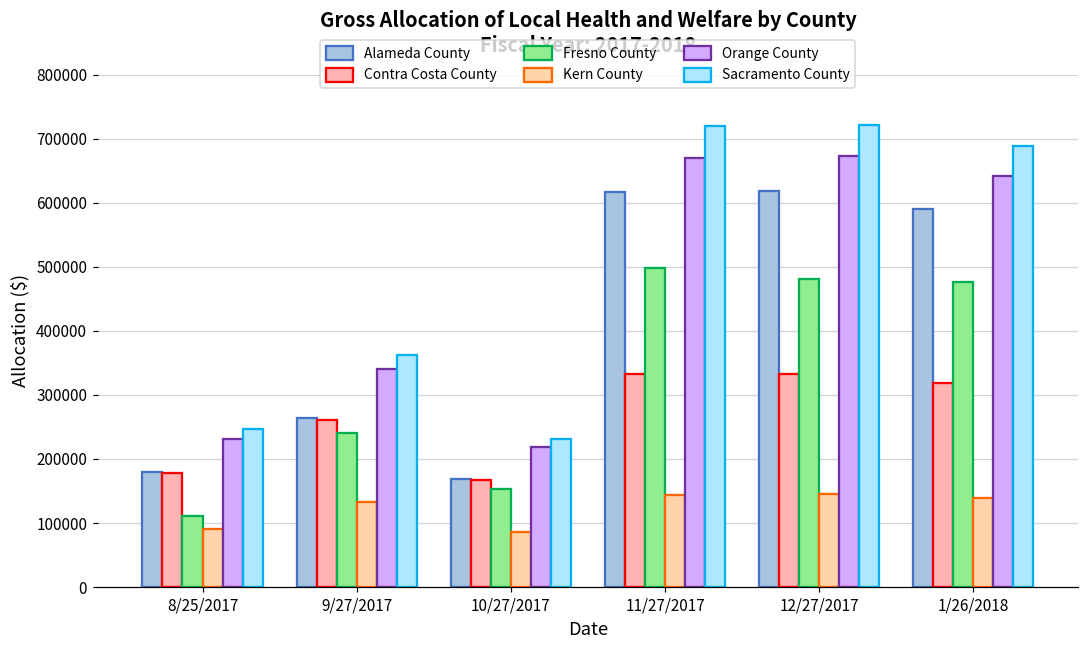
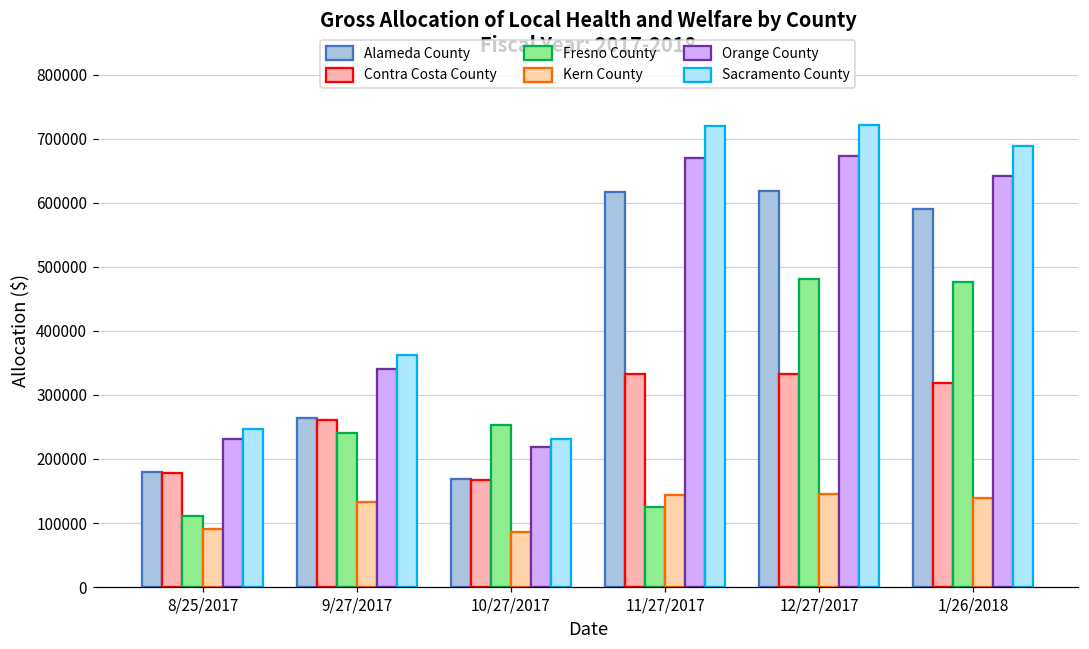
  {
    "Fresno County": {
      "8/25/2017": 110000,
      "9/27/2017": 240000,
-     "10/27/2017": 150000,
-     "11/27/2017": 500000,
+     "10/27/2017": 250000,
+     "11/27/2017": 130000,
      "12/27/2017": 480000,
      "1/26/2018": 480000
    }
  }
